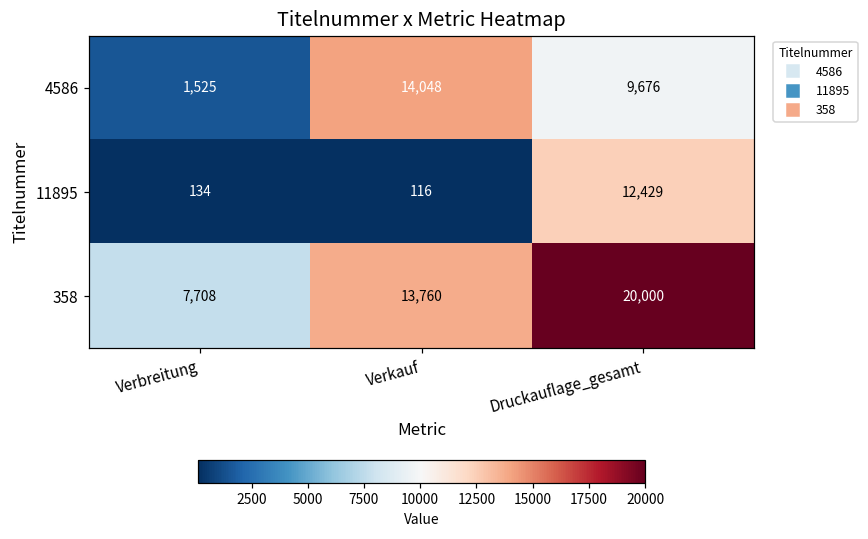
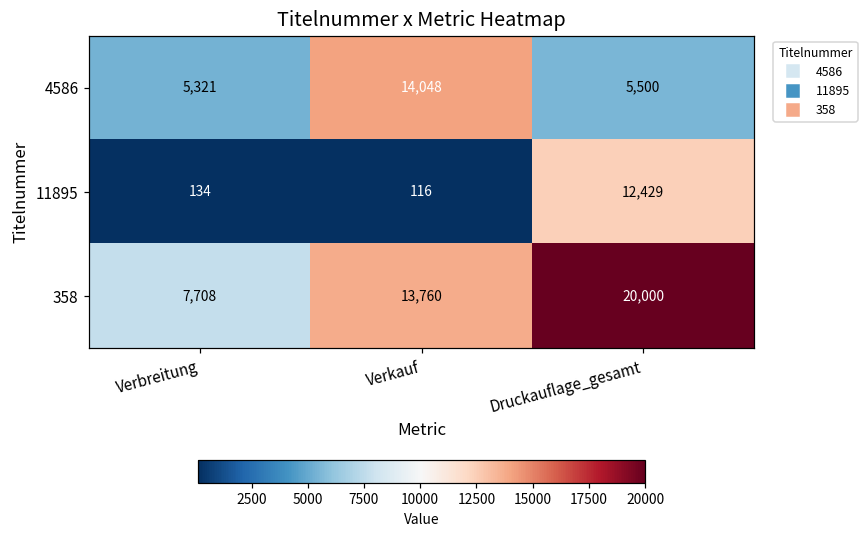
  {
    "4586": {
-     "Verbreitung": "1,525",
+     "Verbreitung": "5,321",
      "Verkauf": "14,048",
-     "Druckauflage_gesamt": "9,676"
+     "Druckauflage_gesamt": "5,500"
    },
    "11895": {
      "Verbreitung": "134",
      "Verkauf": "116",
      "Druckauflage_gesamt": "12,429"
    },
    "358": {
      "Verbreitung": "7,708",
      "Verkauf": "13,760",
      "Druckauflage_gesamt": "20,000"
    }
  }
